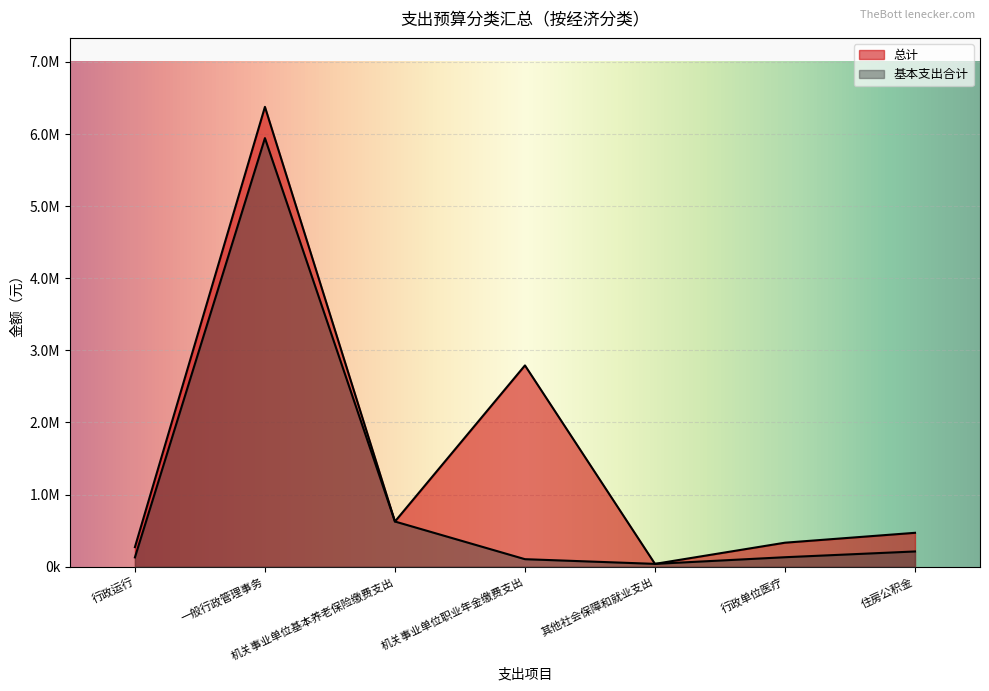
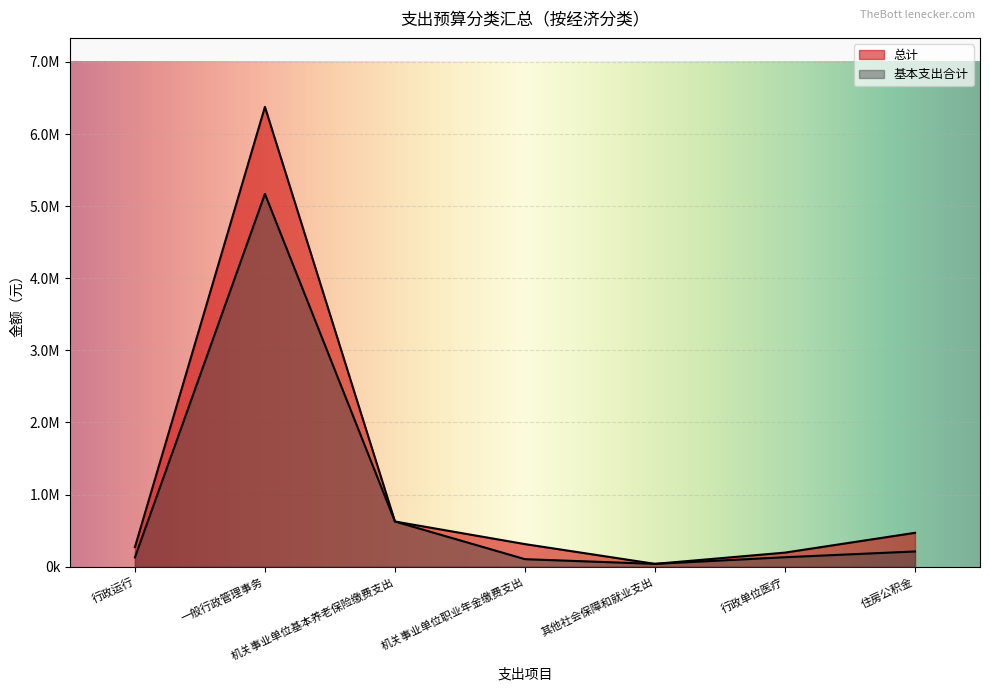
  {
    "总计": {
      "行政运行": 300000,
      "一般行政管理事务": 6400000,
-     "机关事业单位职业年金缴费支出": 2800000,
-     "行政单位医疗": 300000,
+     "机关事业单位职业年金缴费支出": 300000,
+     "行政单位医疗": 200000,
      "住房公积金": 500000
    },
    "基本支出合计": {
      "行政运行": 100000,
-     "一般行政管理事务": 5900000,
+     "一般行政管理事务": 5200000,
      "机关事业单位职业年金缴费支出": 100000,
      "行政单位医疗": 100000,
      "住房公积金": 200000
    }
  }
